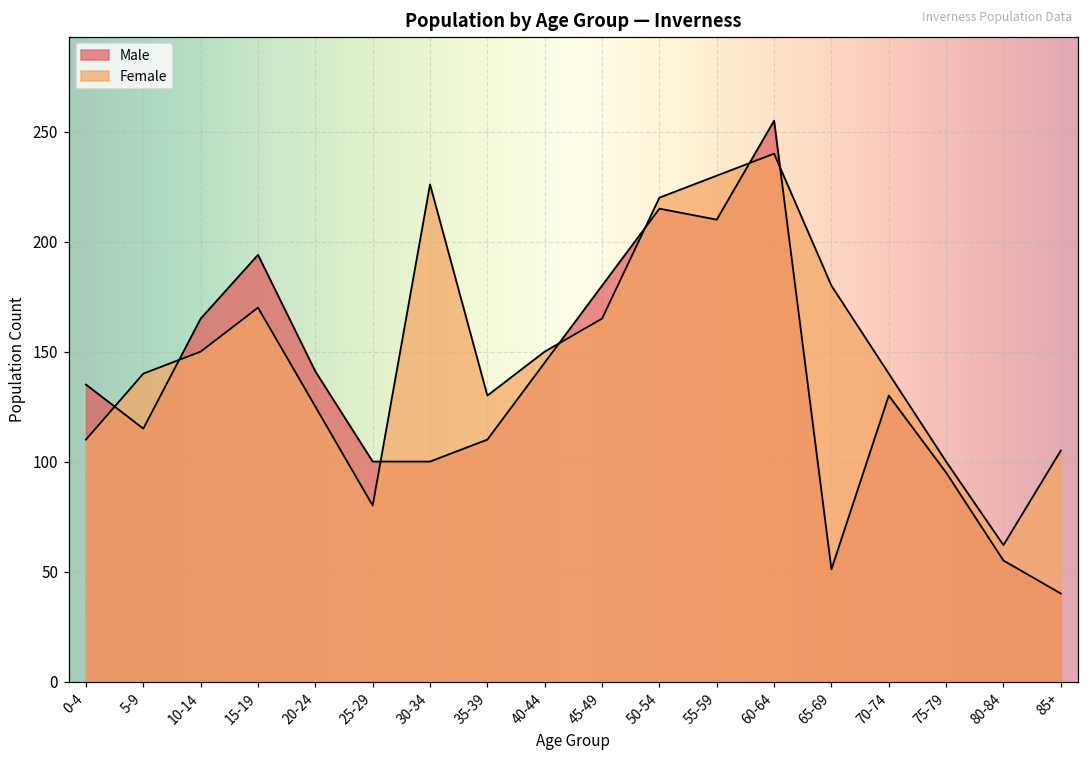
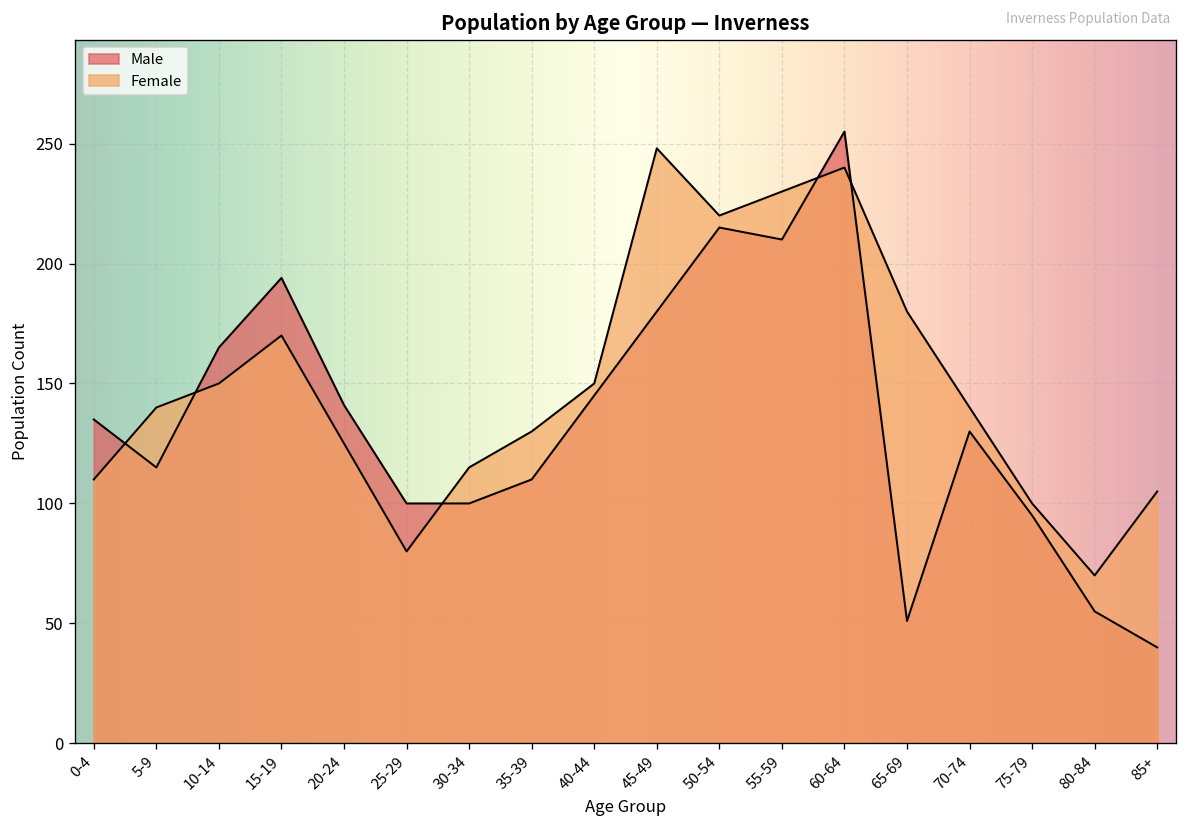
  {
    "Male": {
      "0-4": 135,
      "5-9": 115,
      "10-14": 165,
      "15-19": 194,
      "20-24": 141,
      "25-29": 100,
      "30-34": 100,
      "35-39": 110,
      "40-44": 145,
      "45-49": 180,
      "50-54": 215,
      "55-59": 210,
      "60-64": 255,
      "65-69": 51,
      "70-74": 130,
      "75-79": 95,
      "80-84": 55,
      "85+": 40
    },
    "Female": {
      "0-4": 110,
      "5-9": 140,
      "10-14": 150,
      "15-19": 170,
      "20-24": 125,
      "25-29": 80,
-     "30-34": 226,
+     "30-34": 115,
      "35-39": 130,
      "40-44": 150,
-     "45-49": 165,
+     "45-49": 248,
      "50-54": 220,
      "55-59": 230,
      "60-64": 240,
      "65-69": 180,
      "70-74": 140,
      "75-79": 100,
-     "80-84": 62,
+     "80-84": 70,
      "85+": 105
    }
  }
